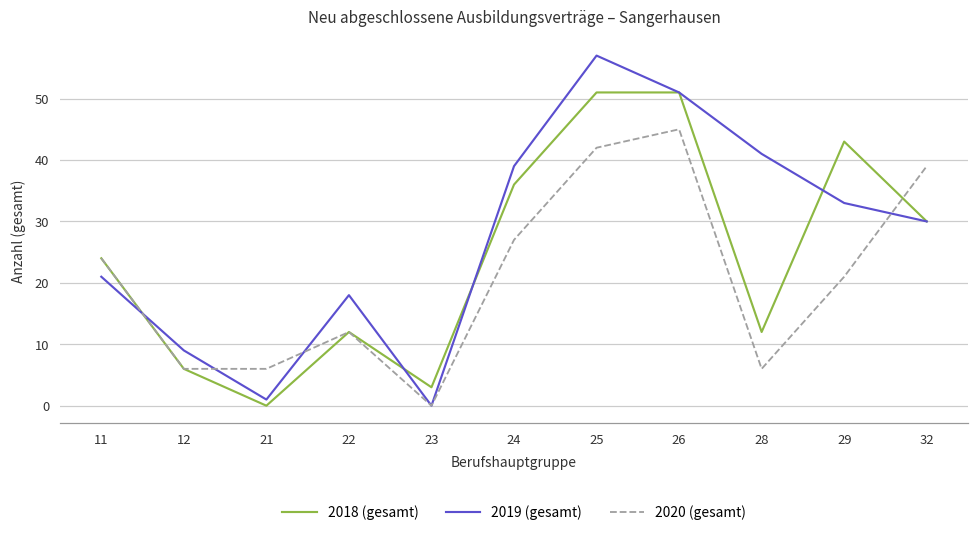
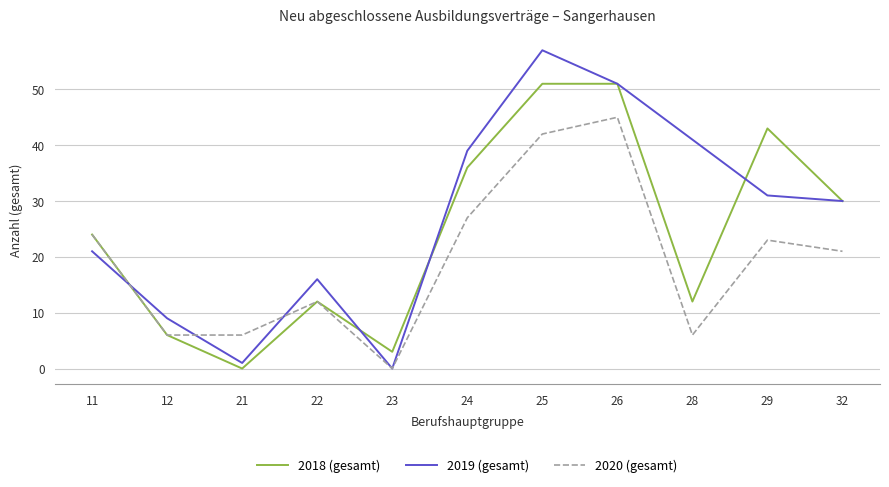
  {
    "2018 (gesamt)": {
      "21": 0,
      "23": 3,
      "24": 36,
      "25": 51,
      "28": 12,
      "29": 43
    },
    "2019 (gesamt)": {
      "11": 21,
      "12": 9,
      "21": 1,
-     "22": 18,
+     "22": 16,
      "24": 39,
      "25": 57,
      "28": 41,
-     "29": 33
+     "29": 31
    },
    "2020 (gesamt)": {
      "21": 6,
      "24": 27,
      "25": 42,
      "26": 45,
      "28": 6,
-     "29": 21,
-     "32": 39
+     "29": 23,
+     "32": 21
    }
  }
